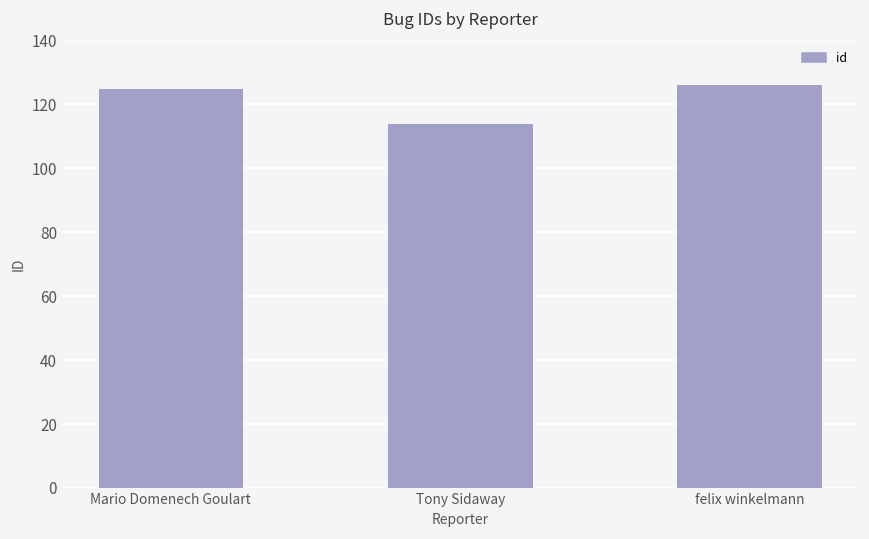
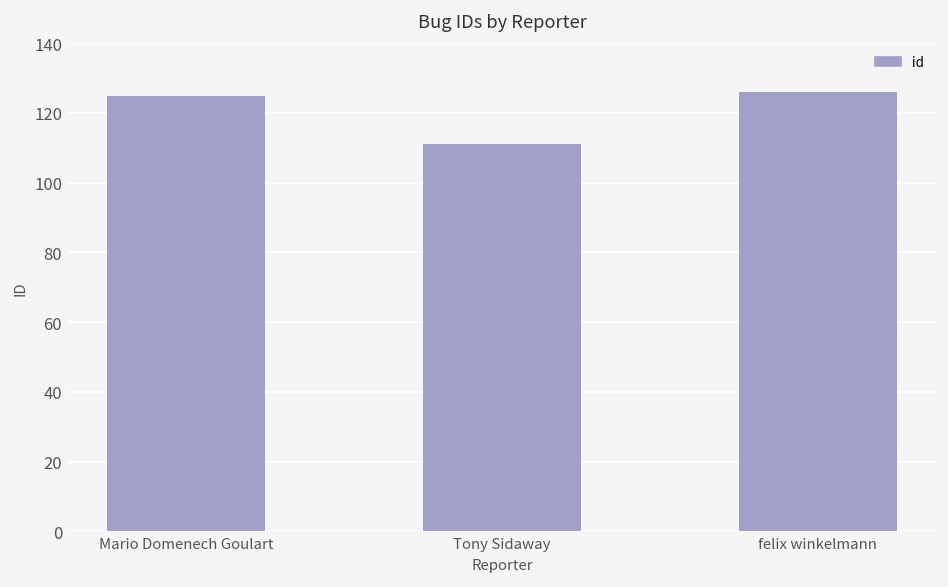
  {
    "Mario Domenech Goulart": 125,
-   "Tony Sidaway": 114,
+   "Tony Sidaway": 111,
    "felix winkelmann": 126
  }
